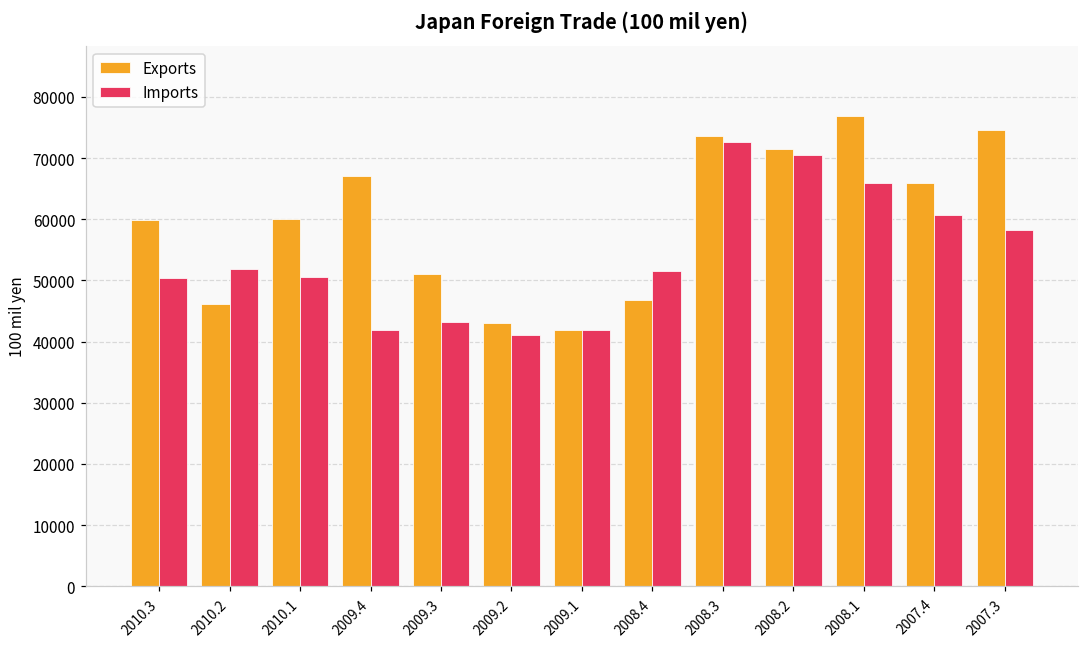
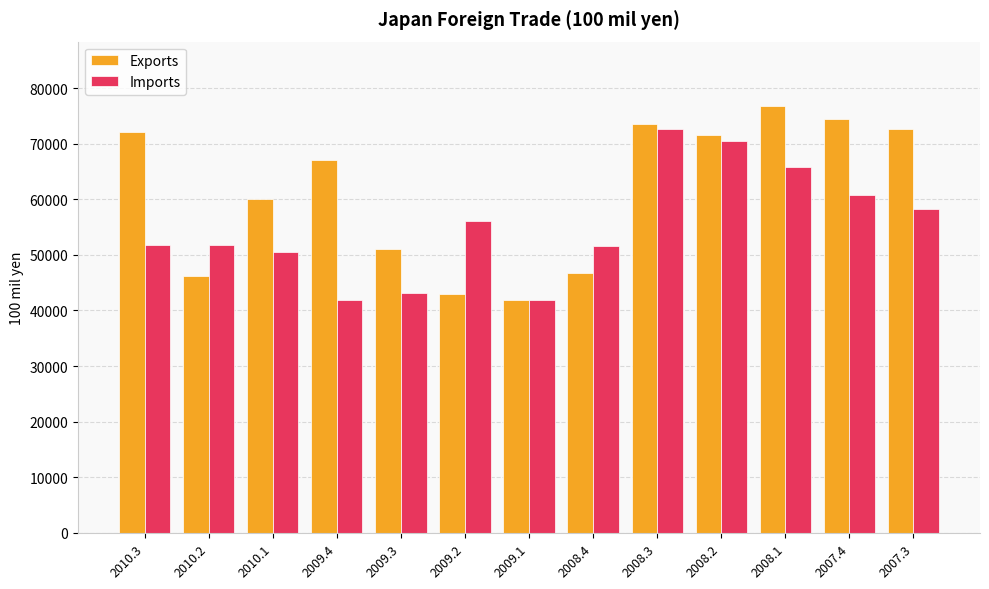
  {
    "Exports": {
-     "2010.3": 60000,
+     "2010.3": 72000,
      "2010.2": 46000,
      "2010.1": 60000,
      "2009.4": 67000,
      "2009.3": 51000,
      "2009.2": 43000,
      "2009.1": 42000,
      "2008.4": 47000,
      "2008.3": 74000,
      "2008.2": 72000,
      "2008.1": 77000,
-     "2007.4": 66000,
-     "2007.3": 75000
+     "2007.4": 74000,
+     "2007.3": 73000
    },
    "Imports": {
-     "2010.3": 50000,
+     "2010.3": 52000,
      "2010.2": 52000,
      "2010.1": 51000,
      "2009.4": 42000,
      "2009.3": 43000,
-     "2009.2": 41000,
+     "2009.2": 56000,
      "2009.1": 42000,
      "2008.4": 52000,
      "2008.3": 73000,
      "2008.2": 70000,
      "2008.1": 66000,
      "2007.4": 61000,
      "2007.3": 58000
    }
  }
